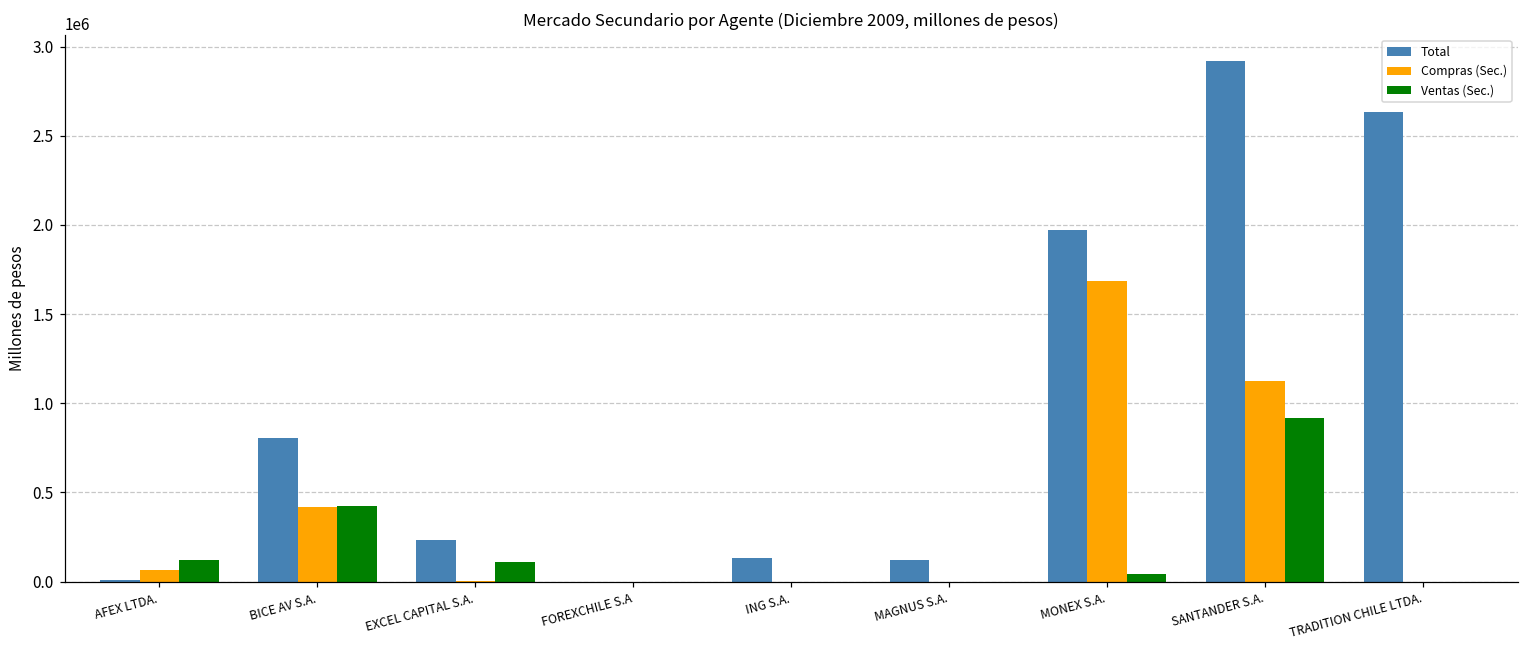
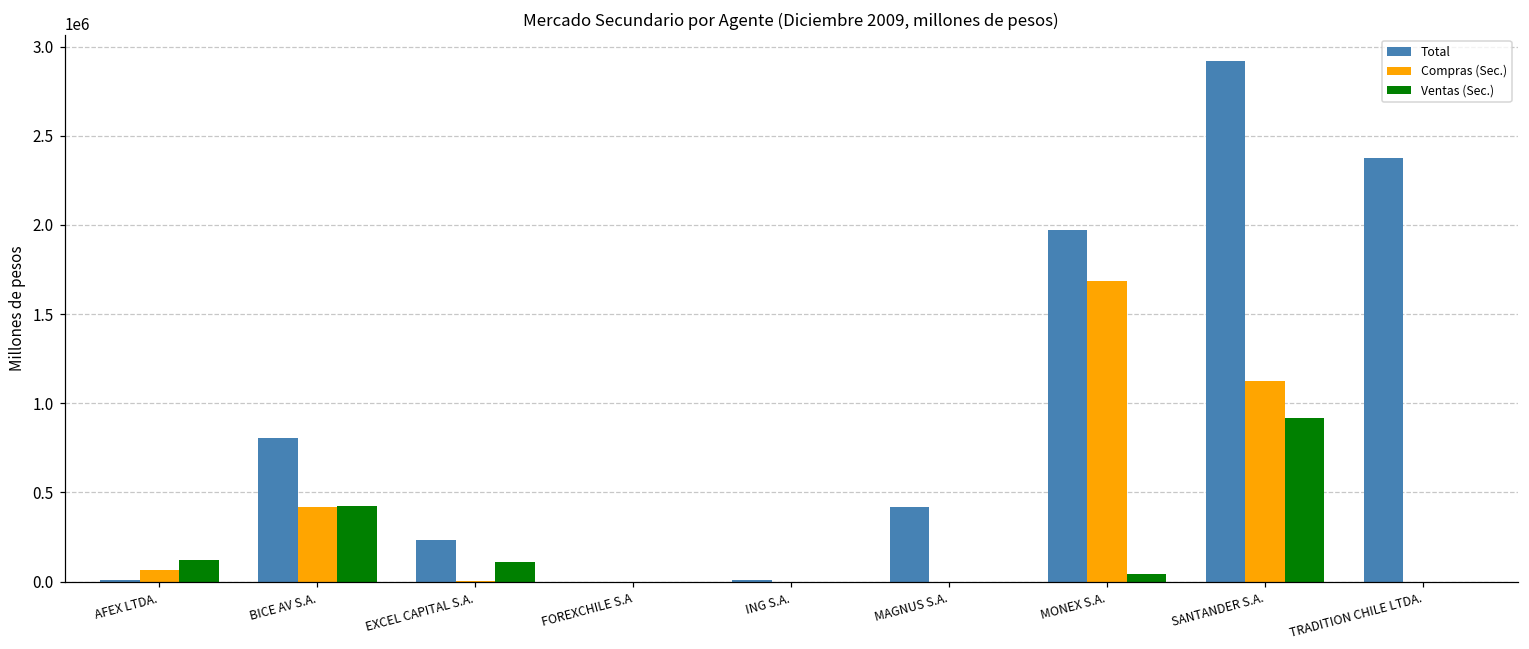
  {
    "Total": {
      "BICE AV S.A.": 810000,
      "EXCEL CAPITAL S.A.": 230000,
-     "ING S.A.": 130000,
-     "MAGNUS S.A.": 120000,
+     "ING S.A.": 10000,
+     "MAGNUS S.A.": 420000,
      "MONEX S.A.": 1970000,
      "SANTANDER S.A.": 2920000,
-     "TRADITION CHILE LTDA.": 2630000
+     "TRADITION CHILE LTDA.": 2380000
    },
    "Compras (Sec.)": {
      "AFEX LTDA.": 70000,
      "BICE AV S.A.": 420000,
      "FOREXCHILE S.A": 0,
      "ING S.A.": 0,
      "MAGNUS S.A.": 0,
      "MONEX S.A.": 1690000,
      "SANTANDER S.A.": 1120000,
      "TRADITION CHILE LTDA.": 0
    },
    "Ventas (Sec.)": {
      "AFEX LTDA.": 120000,
      "BICE AV S.A.": 420000,
      "EXCEL CAPITAL S.A.": 110000,
      "FOREXCHILE S.A": 0,
      "ING S.A.": 0,
      "MAGNUS S.A.": 0,
      "MONEX S.A.": 40000,
      "SANTANDER S.A.": 920000,
      "TRADITION CHILE LTDA.": 0
    }
  }
